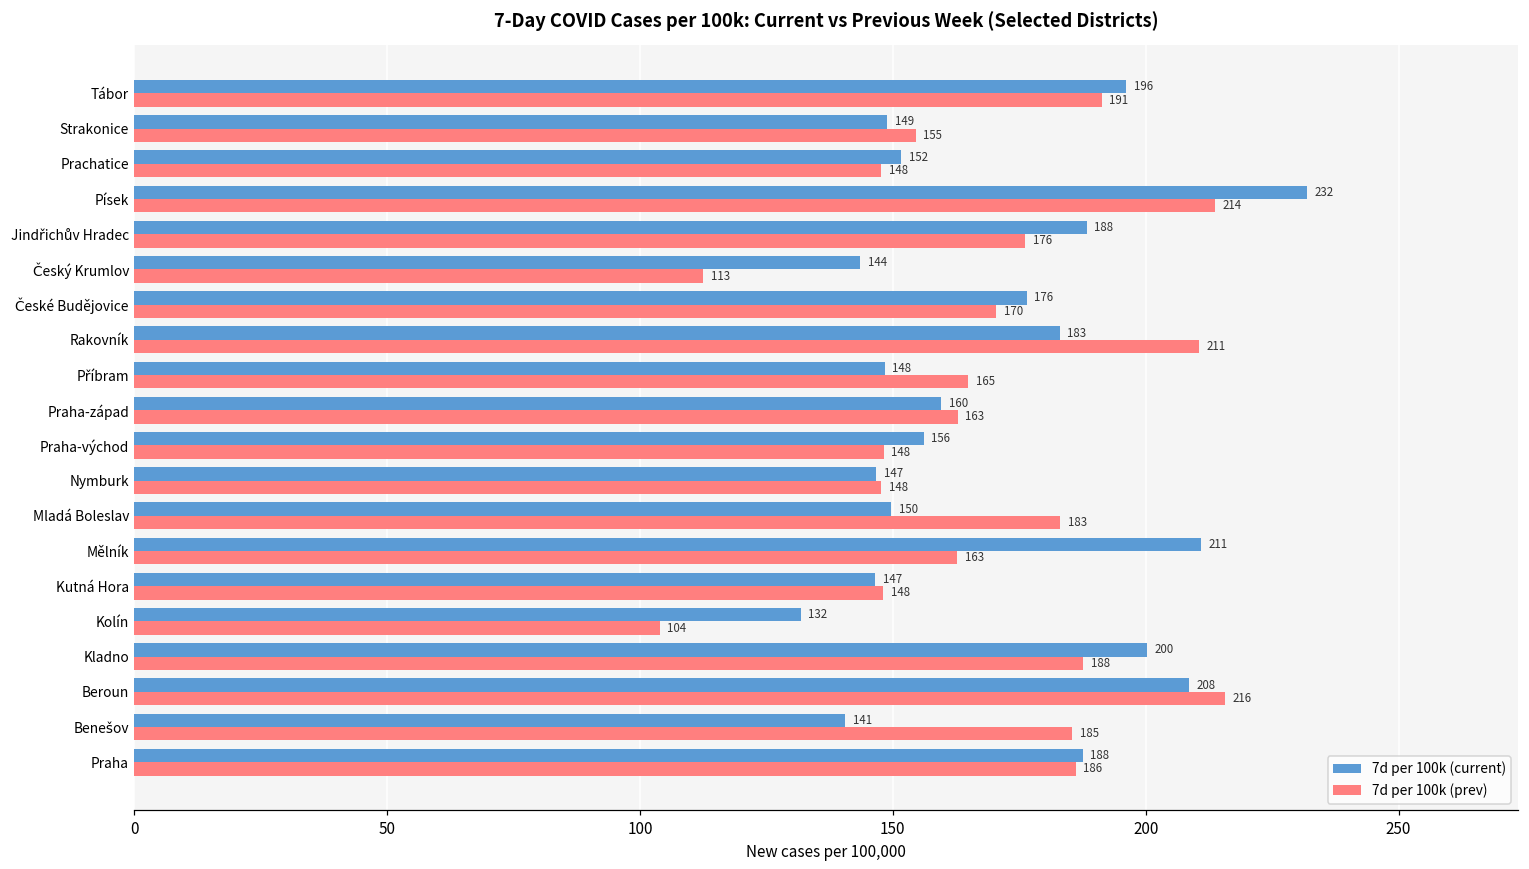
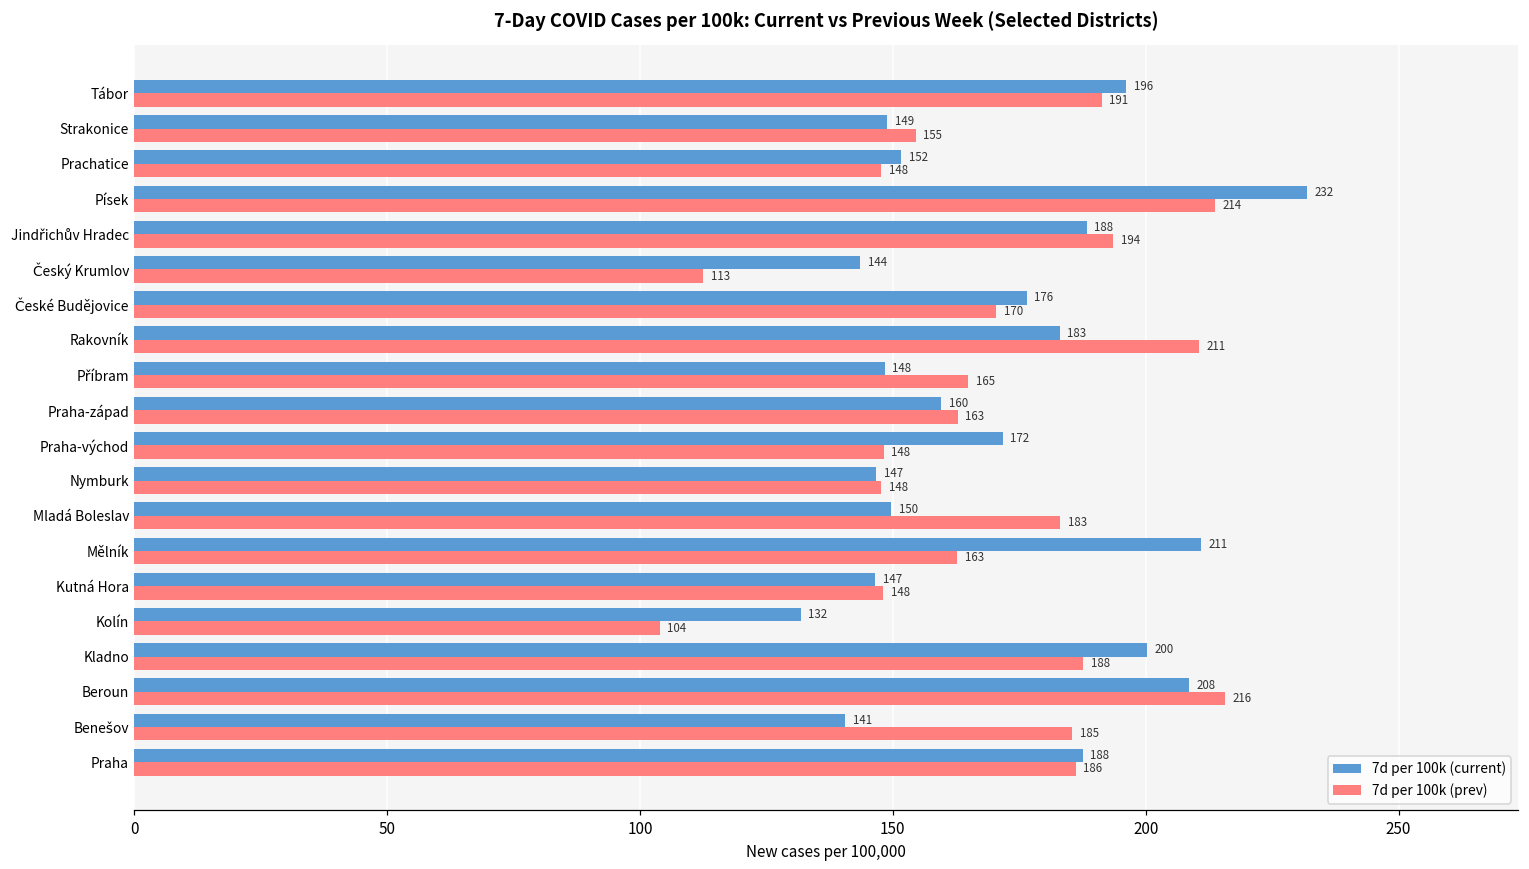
  {
    "7d per 100k (current)": {
      "Tábor": 196,
      "Strakonice": 149,
      "Prachatice": 152,
      "Písek": 232,
      "Jindřichův Hradec": 188,
      "Český Krumlov": 144,
      "České Budějovice": 176,
      "Rakovník": 183,
      "Příbram": 148,
      "Praha-západ": 160,
-     "Praha-východ": 156,
+     "Praha-východ": 172,
      "Nymburk": 147,
      "Mladá Boleslav": 150,
      "Mělník": 211,
      "Kutná Hora": 147,
      "Kolín": 132,
      "Kladno": 200,
      "Beroun": 208,
      "Benešov": 141,
      "Praha": 188
    },
    "7d per 100k (prev)": {
      "Tábor": 191,
      "Strakonice": 155,
      "Prachatice": 148,
      "Písek": 214,
-     "Jindřichův Hradec": 176,
+     "Jindřichův Hradec": 194,
      "Český Krumlov": 113,
      "České Budějovice": 170,
      "Rakovník": 211,
      "Příbram": 165,
      "Praha-západ": 163,
      "Praha-východ": 148,
      "Nymburk": 148,
      "Mladá Boleslav": 183,
      "Mělník": 163,
      "Kutná Hora": 148,
      "Kolín": 104,
      "Kladno": 188,
      "Beroun": 216,
      "Benešov": 185,
      "Praha": 186
    }
  }
